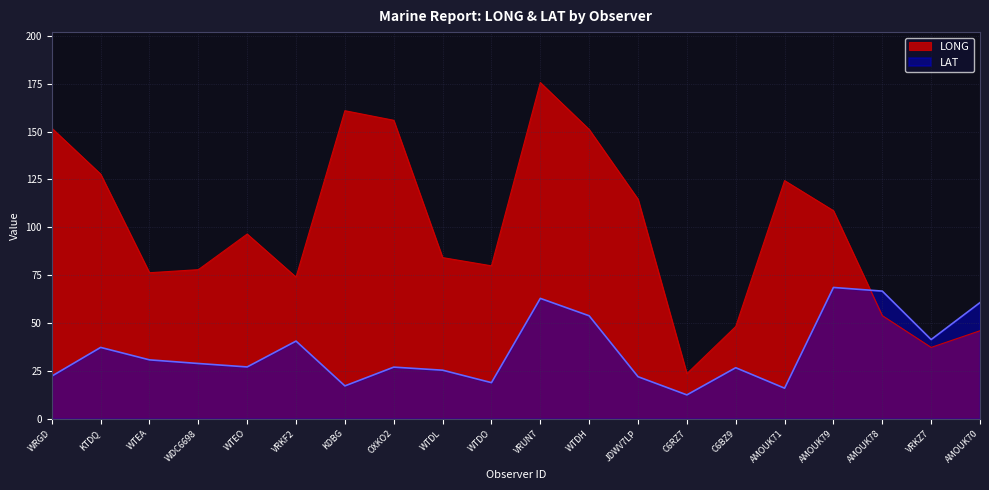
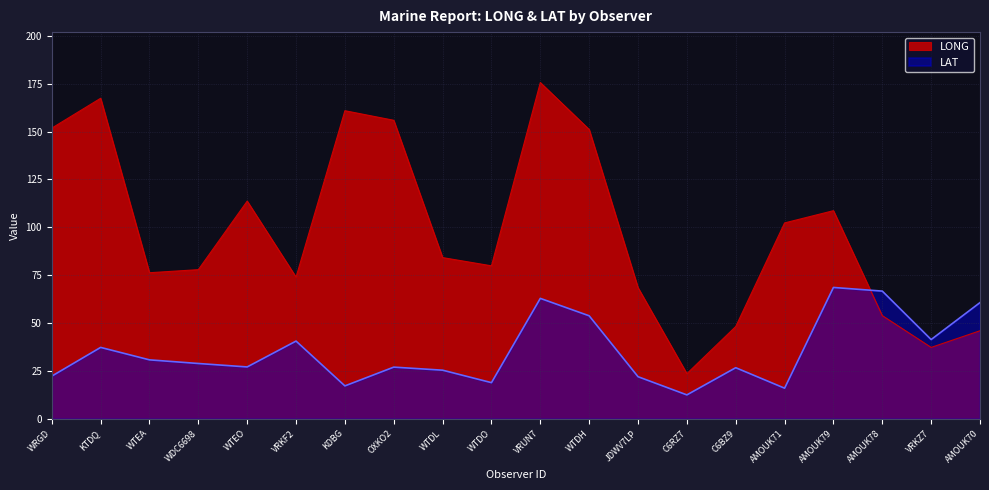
  {
    "LONG": {
      "WRGD": 152,
-     "KTDQ": 128,
+     "KTDQ": 167,
      "WTEA": 76,
      "WDC6698": 78,
-     "WTEO": 97,
+     "WTEO": 114,
      "VRKF2": 74,
      "KDBG": 161,
      "OXKO2": 156,
      "WTDL": 84,
      "WTDO": 80,
      "VRUN7": 176,
      "WTDH": 151,
-     "JDWV7LP": 115,
+     "JDWV7LP": 69,
      "C6RZ7": 24,
      "C6BZ9": 48,
-     "AMOUK71": 124,
+     "AMOUK71": 102,
      "AMOUK79": 109,
      "AMOUK78": 54,
      "VRKZ7": 37,
      "AMOUK70": 46
    },
    "LAT": {
      "WRGD": 22,
      "KTDQ": 37,
      "WTEA": 31,
      "WDC6698": 29,
      "WTEO": 27,
      "VRKF2": 41,
      "KDBG": 17,
      "OXKO2": 27,
      "WTDL": 25,
      "WTDO": 19,
      "VRUN7": 63,
      "WTDH": 54,
      "JDWV7LP": 22,
      "C6RZ7": 13,
      "C6BZ9": 27,
      "AMOUK71": 16,
      "AMOUK79": 69,
      "AMOUK78": 67,
      "VRKZ7": 41,
      "AMOUK70": 61
    }
  }
